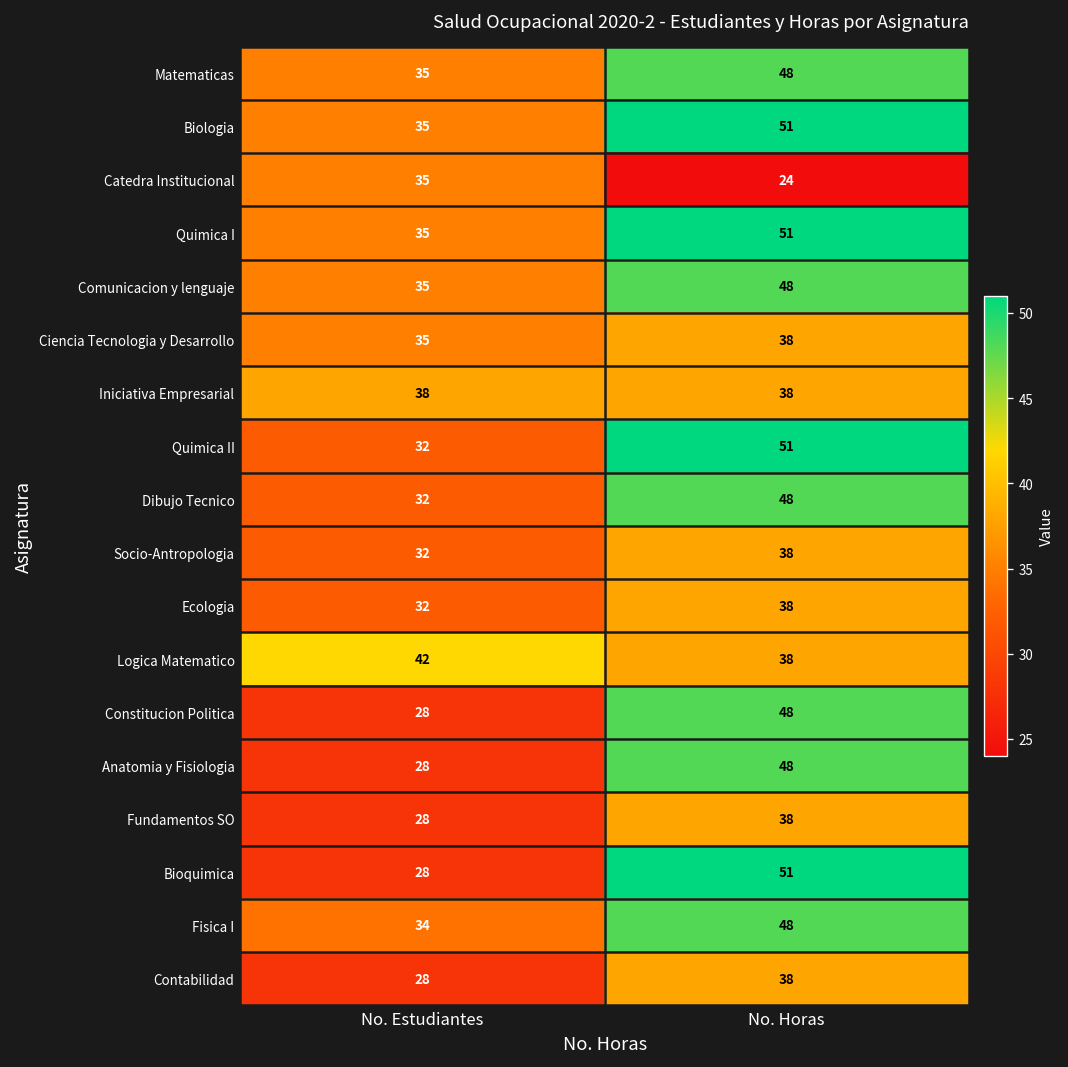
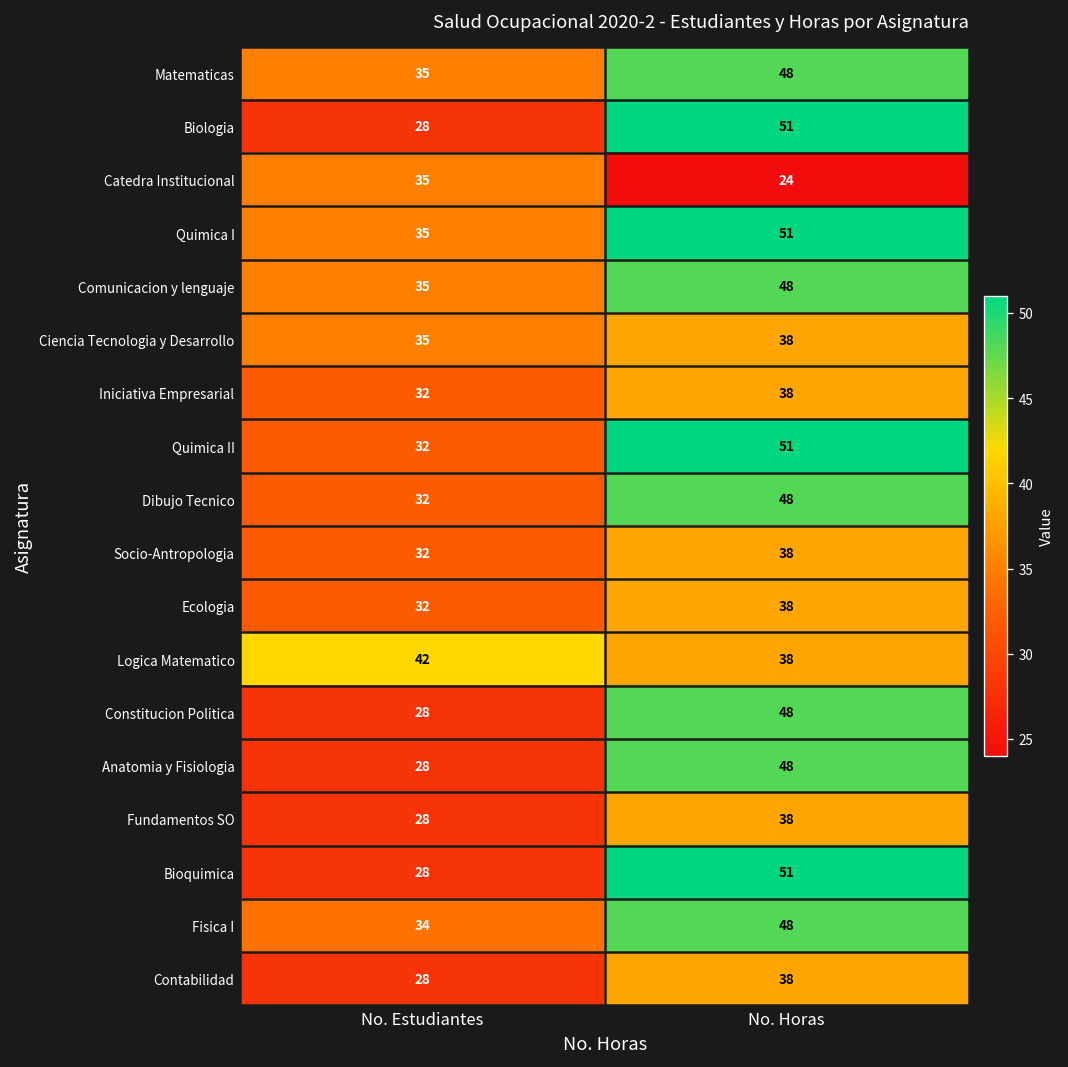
  {
    "Matematicas": {
      "No. Estudiantes": 35,
      "No. Horas": 48
    },
    "Biologia": {
-     "No. Estudiantes": 35,
+     "No. Estudiantes": 28,
      "No. Horas": 51
    },
    "Catedra Institucional": {
      "No. Estudiantes": 35,
      "No. Horas": 24
    },
    "Quimica I": {
      "No. Estudiantes": 35,
      "No. Horas": 51
    },
    "Comunicacion y lenguaje": {
      "No. Estudiantes": 35,
      "No. Horas": 48
    },
    "Ciencia Tecnologia y Desarrollo": {
      "No. Estudiantes": 35,
      "No. Horas": 38
    },
    "Iniciativa Empresarial": {
-     "No. Estudiantes": 38,
+     "No. Estudiantes": 32,
      "No. Horas": 38
    },
    "Quimica II": {
      "No. Estudiantes": 32,
      "No. Horas": 51
    },
    "Dibujo Tecnico": {
      "No. Estudiantes": 32,
      "No. Horas": 48
    },
    "Socio-Antropologia": {
      "No. Estudiantes": 32,
      "No. Horas": 38
    },
    "Ecologia": {
      "No. Estudiantes": 32,
      "No. Horas": 38
    },
    "Logica Matematico": {
      "No. Estudiantes": 42,
      "No. Horas": 38
    },
    "Constitucion Politica": {
      "No. Estudiantes": 28,
      "No. Horas": 48
    },
    "Anatomia y Fisiologia": {
      "No. Estudiantes": 28,
      "No. Horas": 48
    },
    "Fundamentos SO": {
      "No. Estudiantes": 28,
      "No. Horas": 38
    },
    "Bioquimica": {
      "No. Estudiantes": 28,
      "No. Horas": 51
    },
    "Fisica I": {
      "No. Estudiantes": 34,
      "No. Horas": 48
    },
    "Contabilidad": {
      "No. Estudiantes": 28,
      "No. Horas": 38
    }
  }
